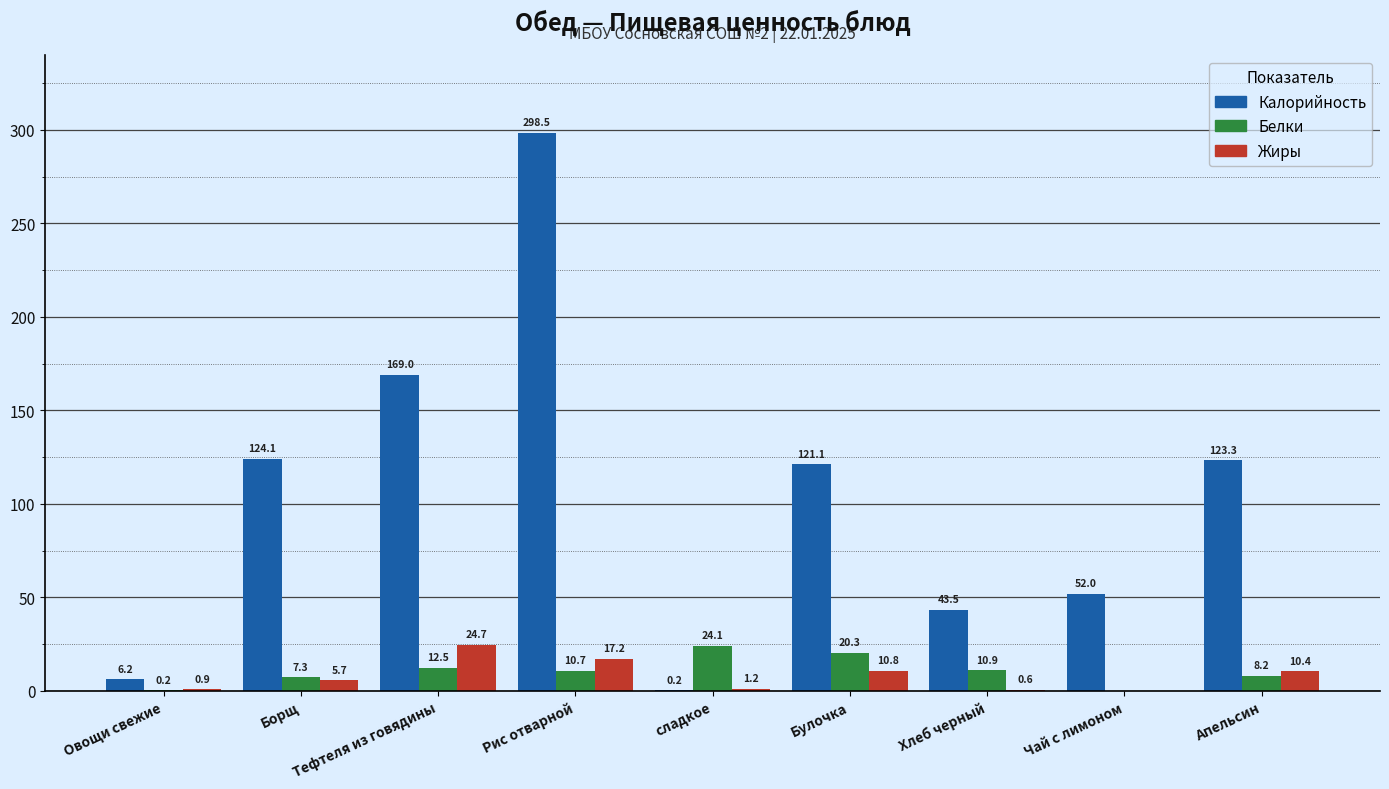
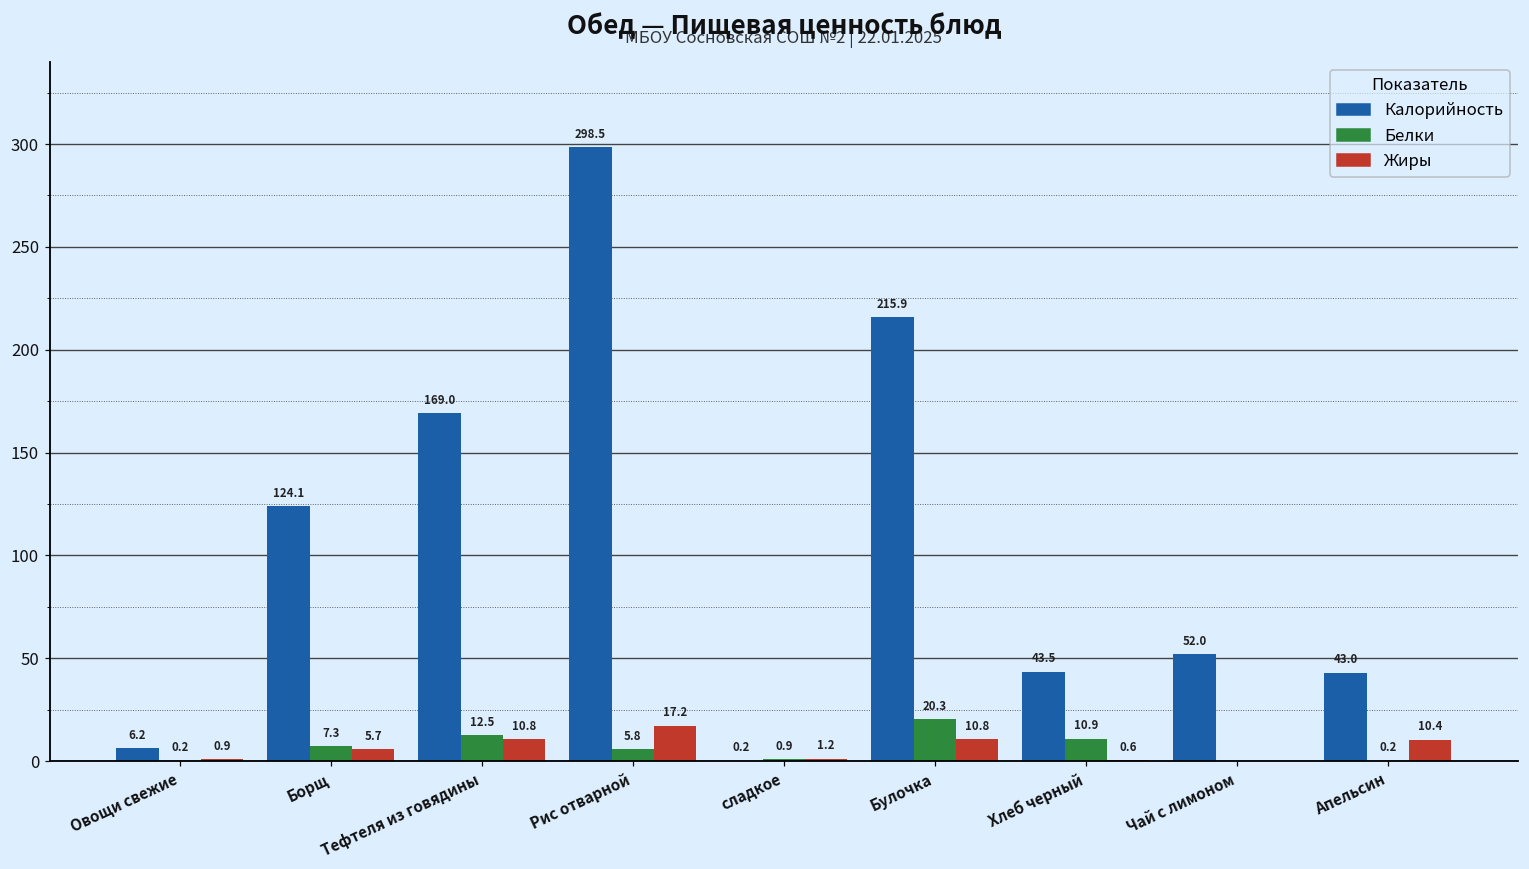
  {
    "Калорийность": {
      "Овощи свежие": 6.2,
      "Борщ": 124.1,
      "Тефтеля из говядины": 169.0,
      "Рис отварной": 298.5,
      "сладкое": 0.2,
-     "Булочка": 121.1,
+     "Булочка": 215.9,
      "Хлеб черный": 43.5,
      "Чай с лимоном": 52.0,
-     "Апельсин": 123.3
+     "Апельсин": 43.0
    },
    "Белки": {
      "Овощи свежие": 0.2,
      "Борщ": 7.3,
      "Тефтеля из говядины": 12.5,
-     "Рис отварной": 10.7,
-     "сладкое": 24.1,
+     "Рис отварной": 5.8,
+     "сладкое": 0.9,
      "Булочка": 20.3,
      "Хлеб черный": 10.9,
-     "Апельсин": 8.2
+     "Апельсин": 0.2
    },
    "Жиры": {
      "Овощи свежие": 0.9,
      "Борщ": 5.7,
-     "Тефтеля из говядины": 24.7,
+     "Тефтеля из говядины": 10.8,
      "Рис отварной": 17.2,
      "сладкое": 1.2,
      "Булочка": 10.8,
      "Хлеб черный": 0.6,
      "Апельсин": 10.4
    }
  }
